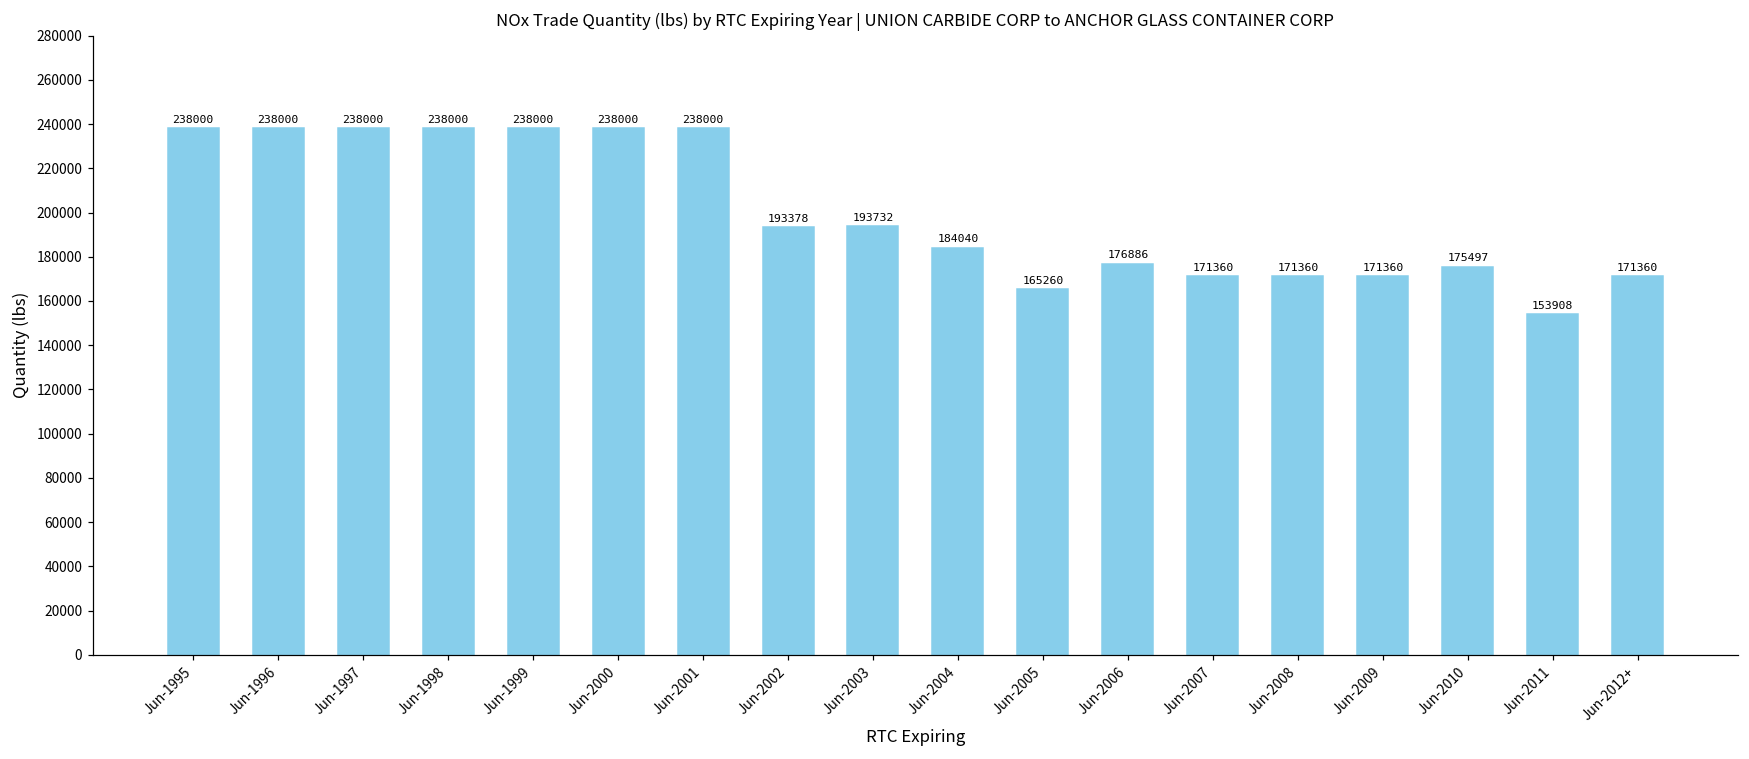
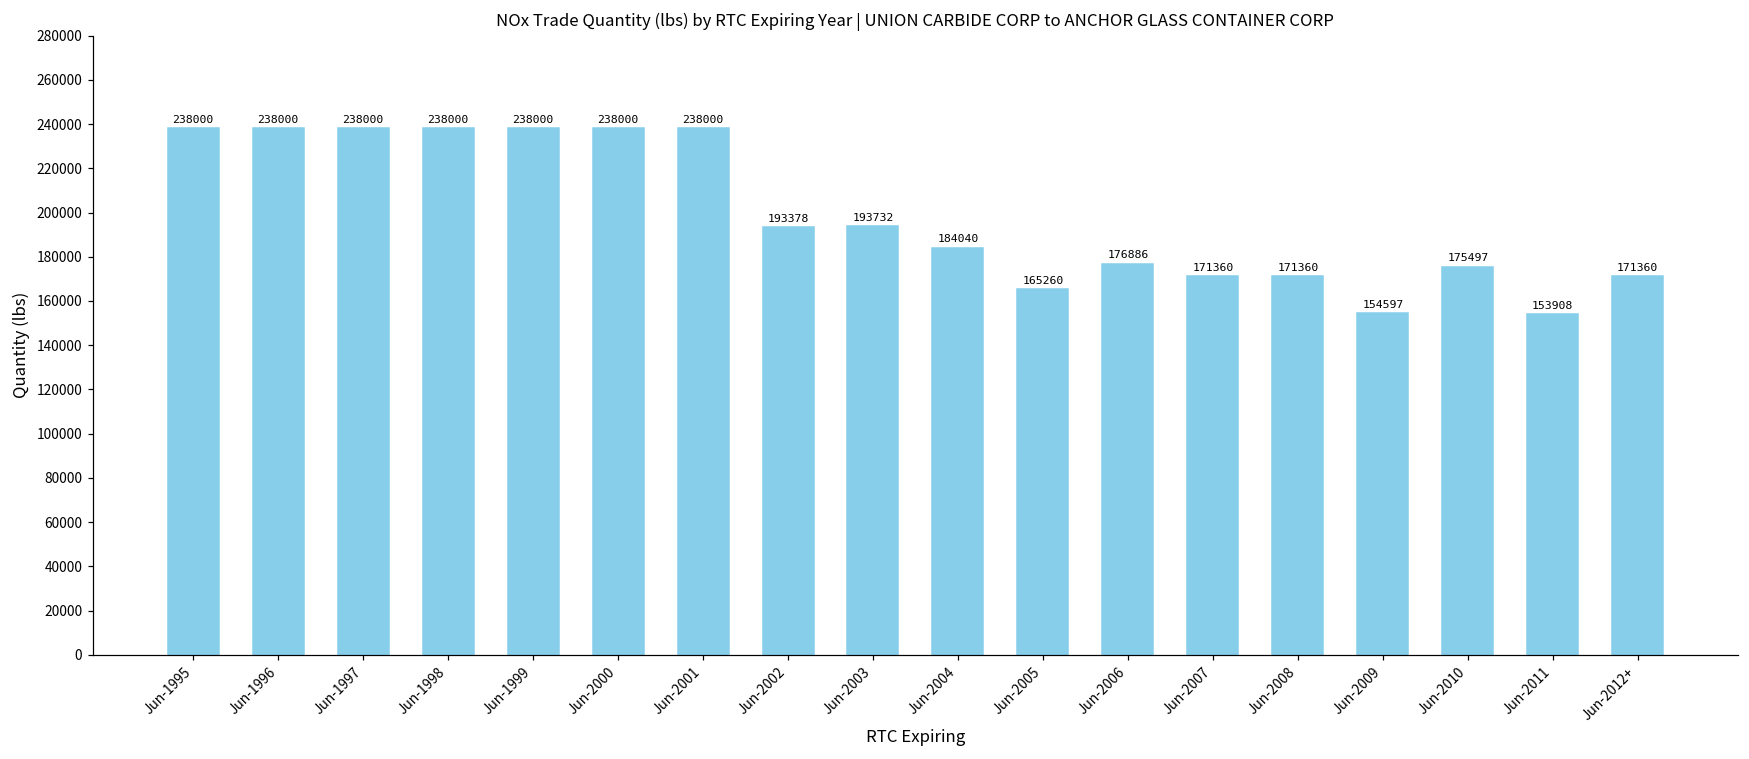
  {
    "Jun-1995": 238000,
    "Jun-1996": 238000,
    "Jun-1997": 238000,
    "Jun-1998": 238000,
    "Jun-1999": 238000,
    "Jun-2000": 238000,
    "Jun-2001": 238000,
    "Jun-2002": 193378,
    "Jun-2003": 193732,
    "Jun-2004": 184040,
    "Jun-2005": 165260,
    "Jun-2006": 176886,
    "Jun-2007": 171360,
    "Jun-2008": 171360,
-   "Jun-2009": 171360,
+   "Jun-2009": 154597,
    "Jun-2010": 175497,
    "Jun-2011": 153908,
    "Jun-2012+": 171360
  }
